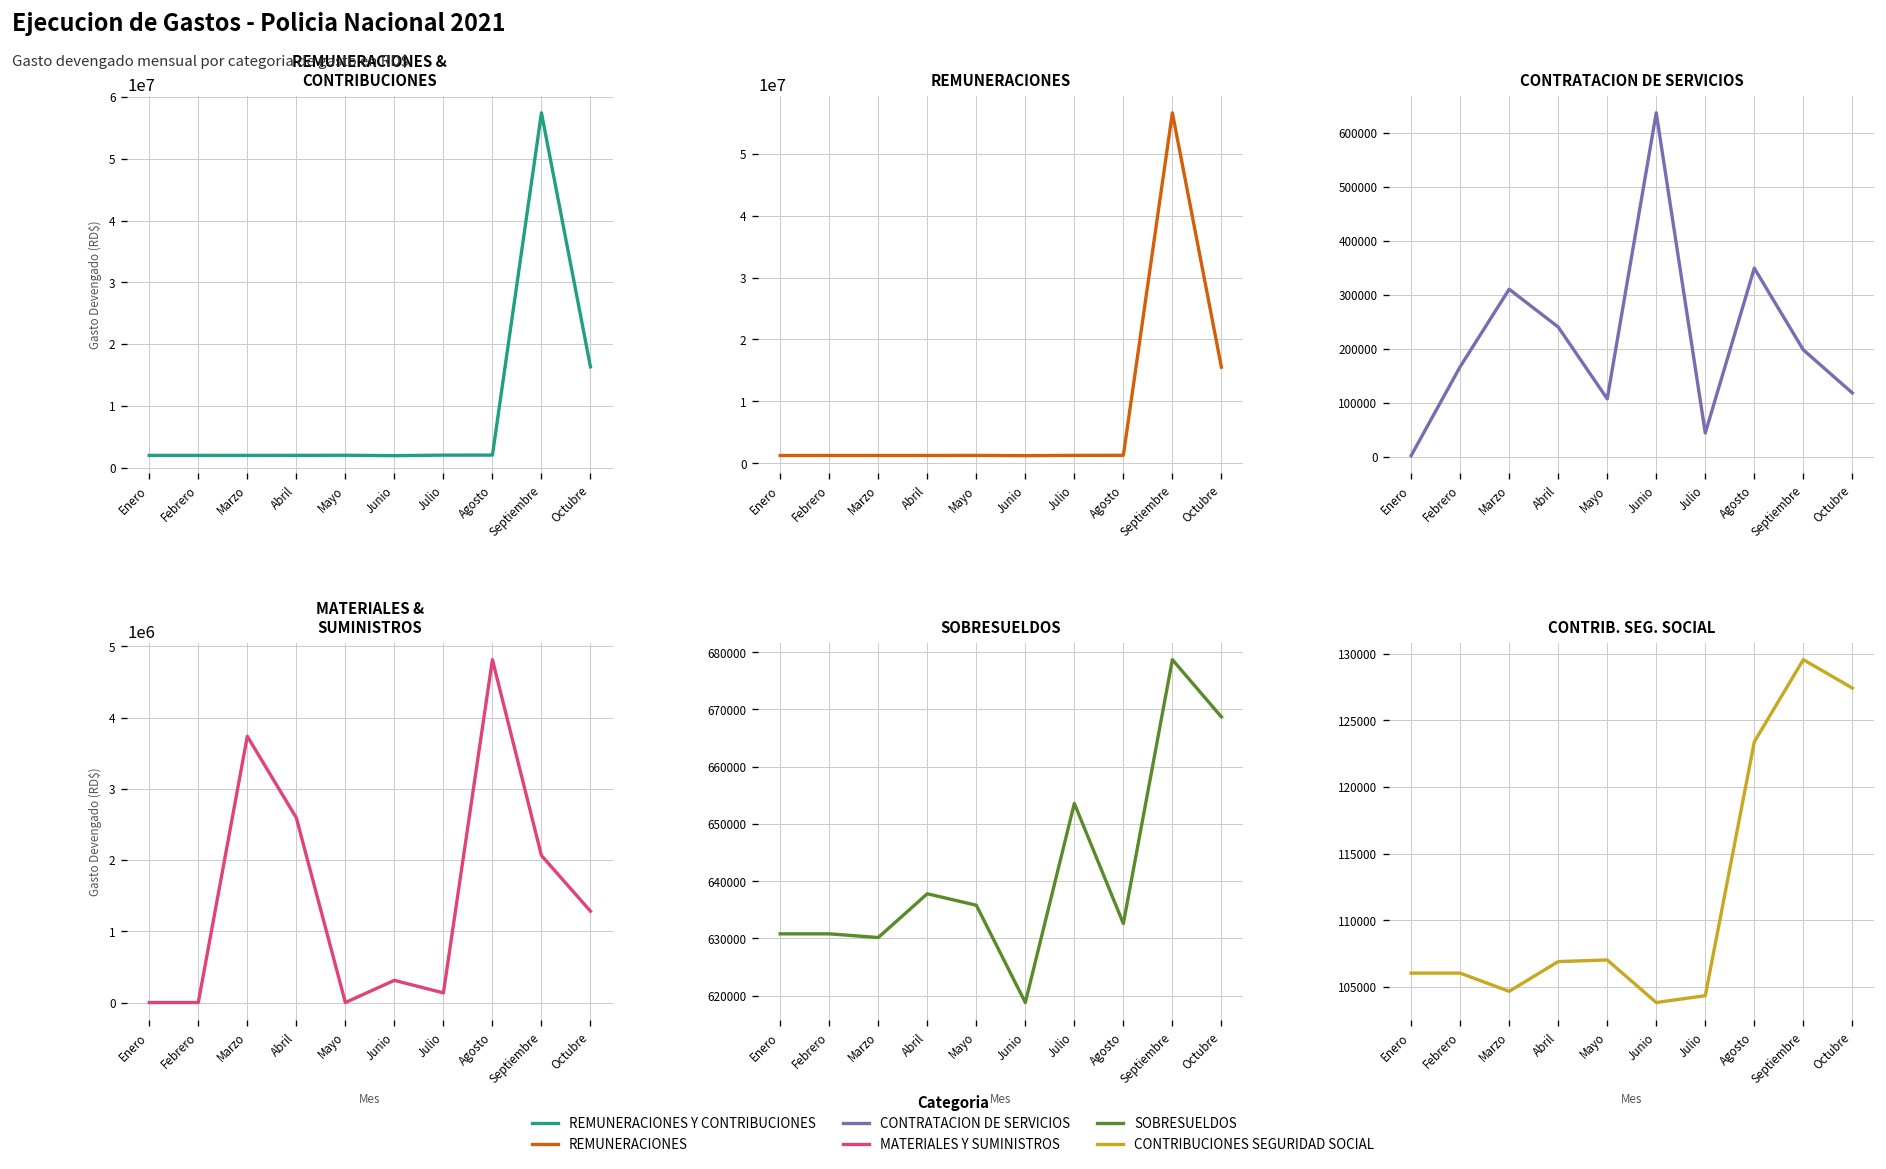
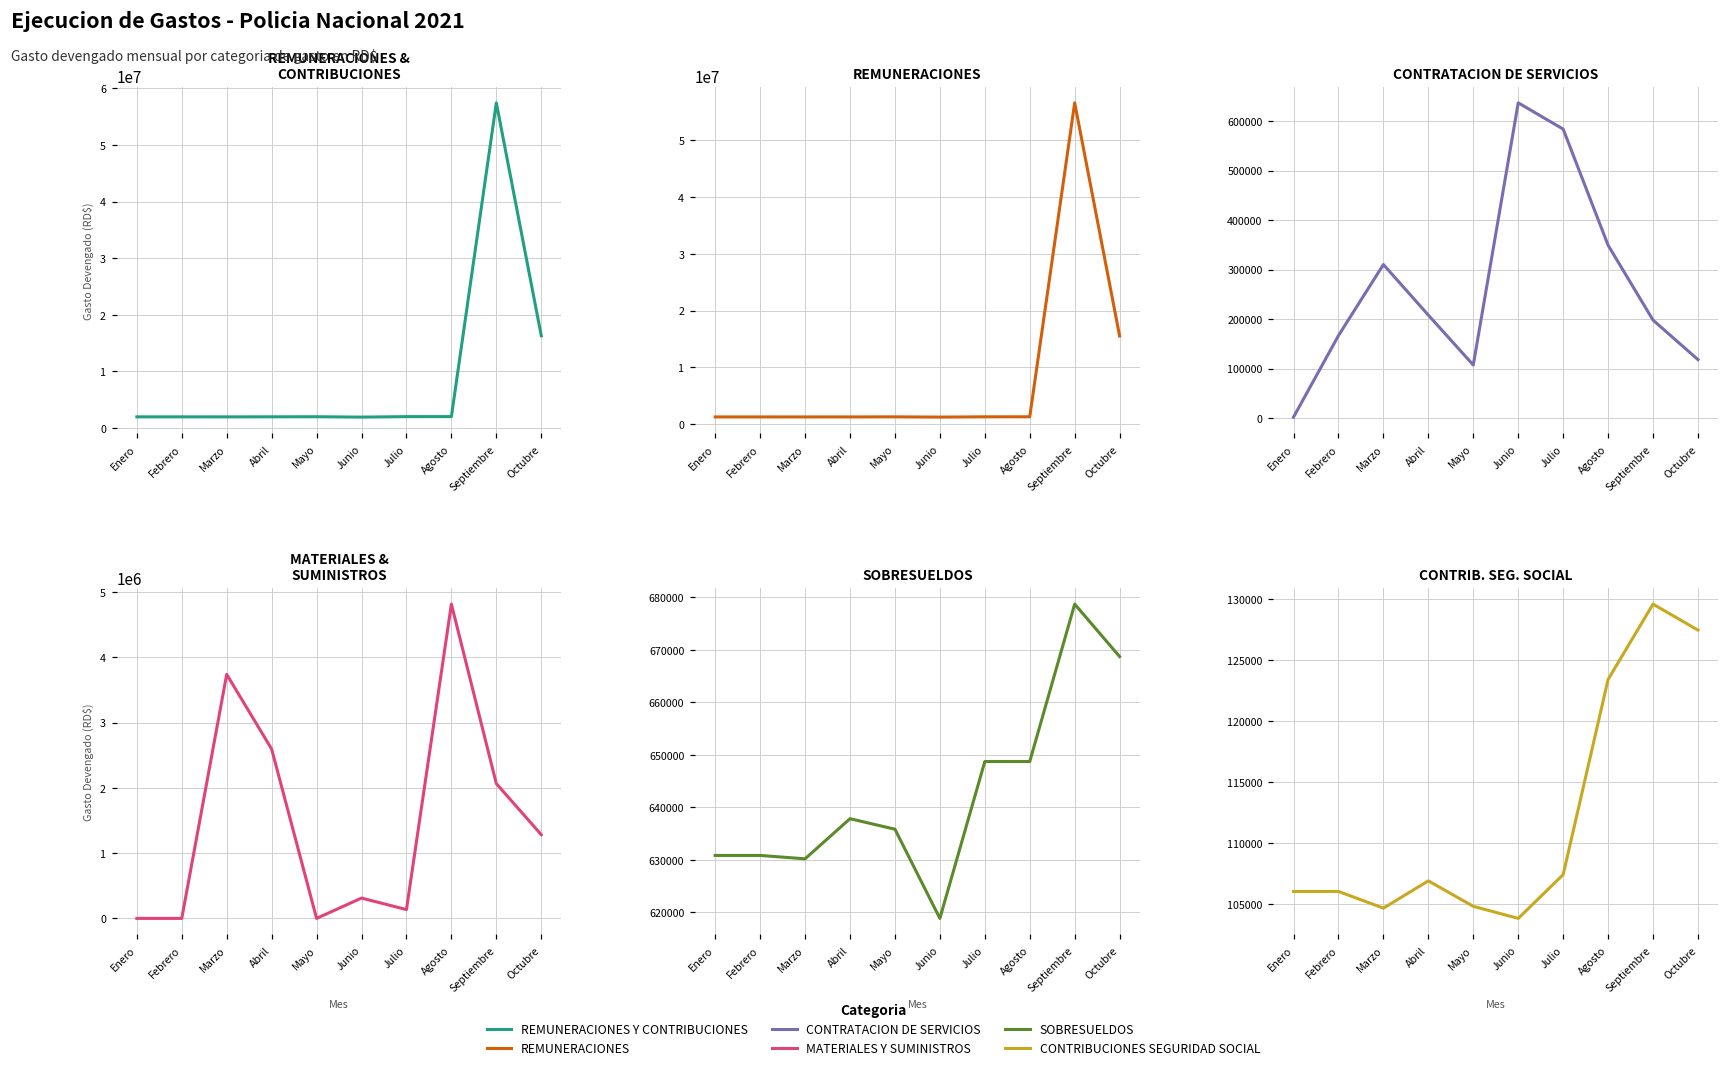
  {
    "REMUNERACIONES & CONTRIBUCIONES": {
      "Enero": 2000000,
      "Febrero": 2000000,
      "Marzo": 2000000,
      "Abril": 2000000,
      "Mayo": 2000000,
      "Junio": 2000000,
      "Julio": 2000000,
      "Agosto": 2000000,
      "Septiembre": 57000000,
      "Octubre": 16000000
    },
    "REMUNERACIONES": {
      "Enero": 1000000,
      "Febrero": 1000000,
      "Marzo": 1000000,
      "Abril": 1000000,
      "Mayo": 1000000,
      "Junio": 1000000,
      "Julio": 1000000,
      "Agosto": 1000000,
      "Septiembre": 57000000,
      "Octubre": 16000000
    },
    "CONTRATACION DE SERVICIOS": {
      "Enero": 0,
      "Febrero": 170000,
      "Marzo": 310000,
-     "Abril": 240000,
+     "Abril": 210000,
      "Mayo": 110000,
      "Junio": 640000,
-     "Julio": 40000,
+     "Julio": 580000,
      "Agosto": 350000,
      "Septiembre": 200000,
      "Octubre": 120000
    },
    "MATERIALES & SUMINISTROS": {
      "Enero": 0,
      "Febrero": 0,
      "Marzo": 3700000,
      "Abril": 2600000,
      "Mayo": 0,
      "Junio": 300000,
      "Julio": 100000,
      "Agosto": 4800000,
      "Septiembre": 2100000,
      "Octubre": 1300000
    },
    "SOBRESUELDOS": {
      "Enero": 631000,
      "Febrero": 631000,
      "Marzo": 630000,
      "Abril": 638000,
      "Mayo": 636000,
      "Junio": 619000,
-     "Julio": 654000,
-     "Agosto": 633000,
+     "Julio": 649000,
+     "Agosto": 649000,
      "Septiembre": 679000,
      "Octubre": 669000
    },
    "CONTRIB. SEG. SOCIAL": {
      "Enero": 106000,
      "Febrero": 106000,
      "Marzo": 104700,
      "Abril": 106900,
-     "Mayo": 107000,
+     "Mayo": 104800,
      "Junio": 103800,
-     "Julio": 104300,
+     "Julio": 107400,
      "Agosto": 123400,
      "Septiembre": 129600,
      "Octubre": 127400
    }
  }
